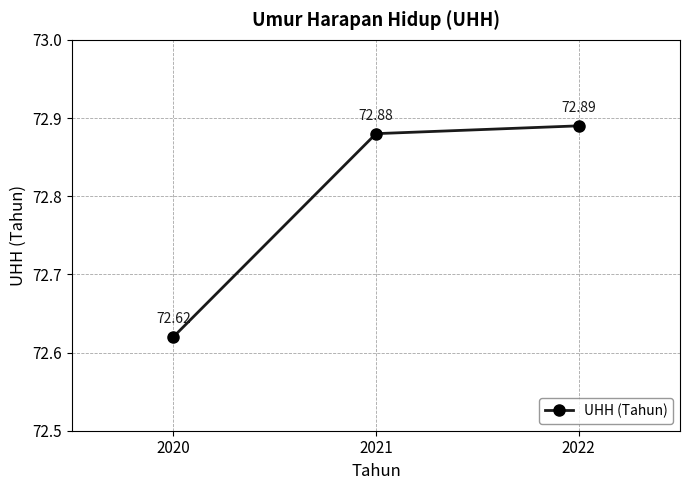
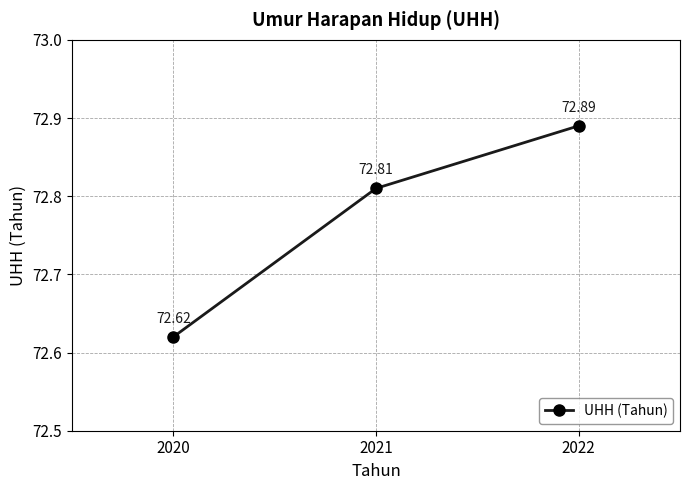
  {
    "2020": 72.62,
-   "2021": 72.88,
+   "2021": 72.81,
    "2022": 72.89
  }
